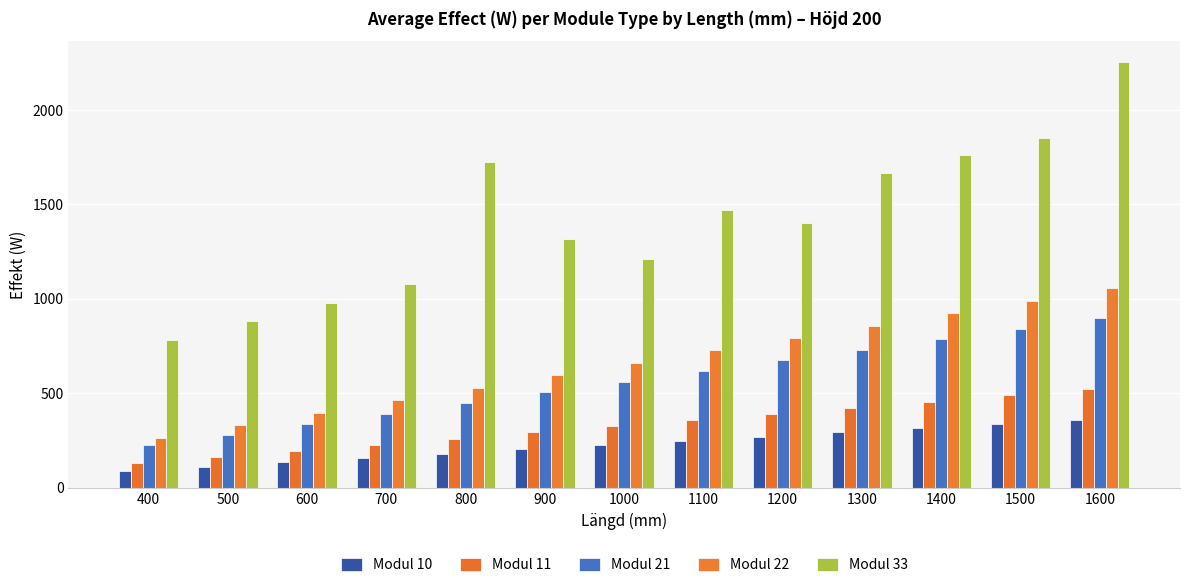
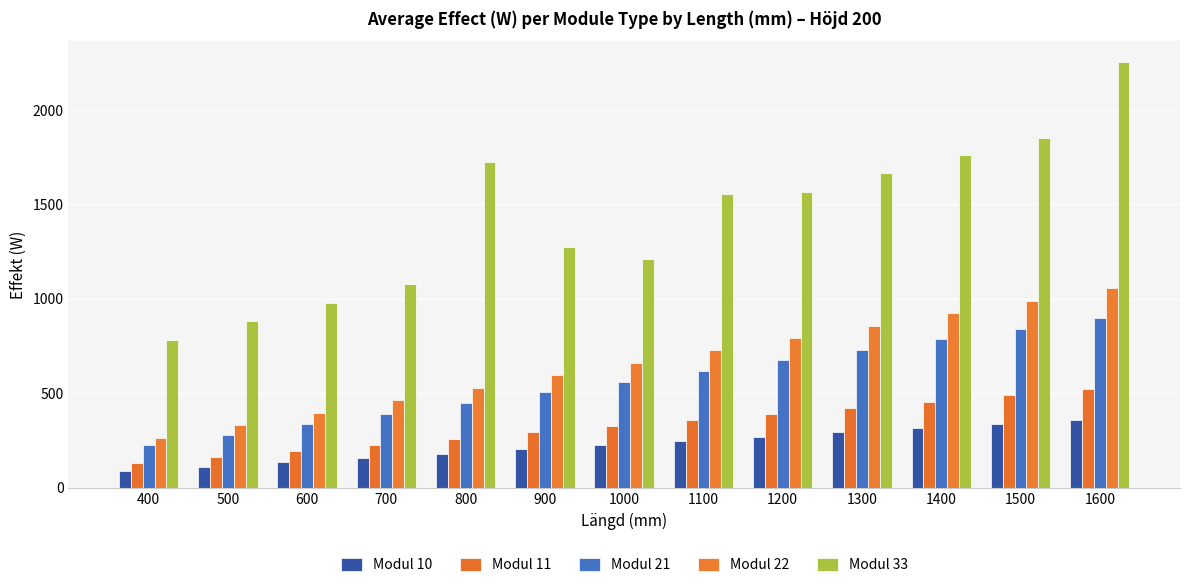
  {
    "Modul 33": {
      "400": 780,
      "500": 880,
      "600": 980,
      "700": 1080,
      "800": 1720,
-     "900": 1320,
+     "900": 1270,
      "1000": 1210,
-     "1100": 1470,
-     "1200": 1400,
+     "1100": 1560,
+     "1200": 1570,
      "1300": 1660,
      "1400": 1760,
      "1500": 1850,
      "1600": 2250
    }
  }
